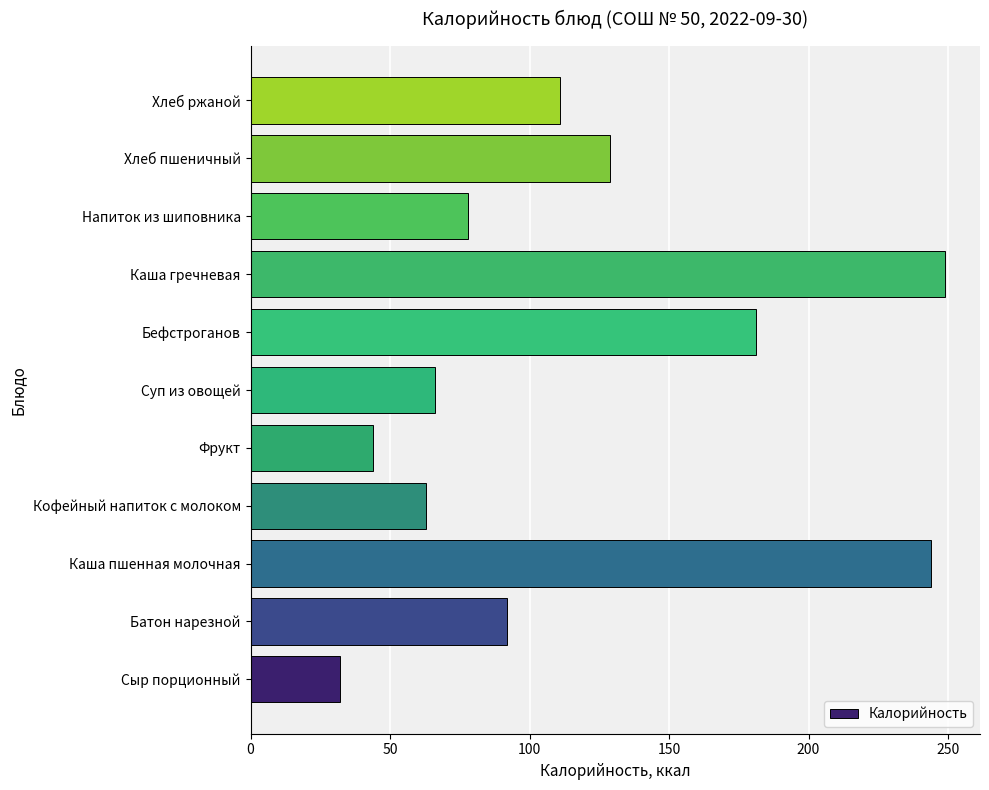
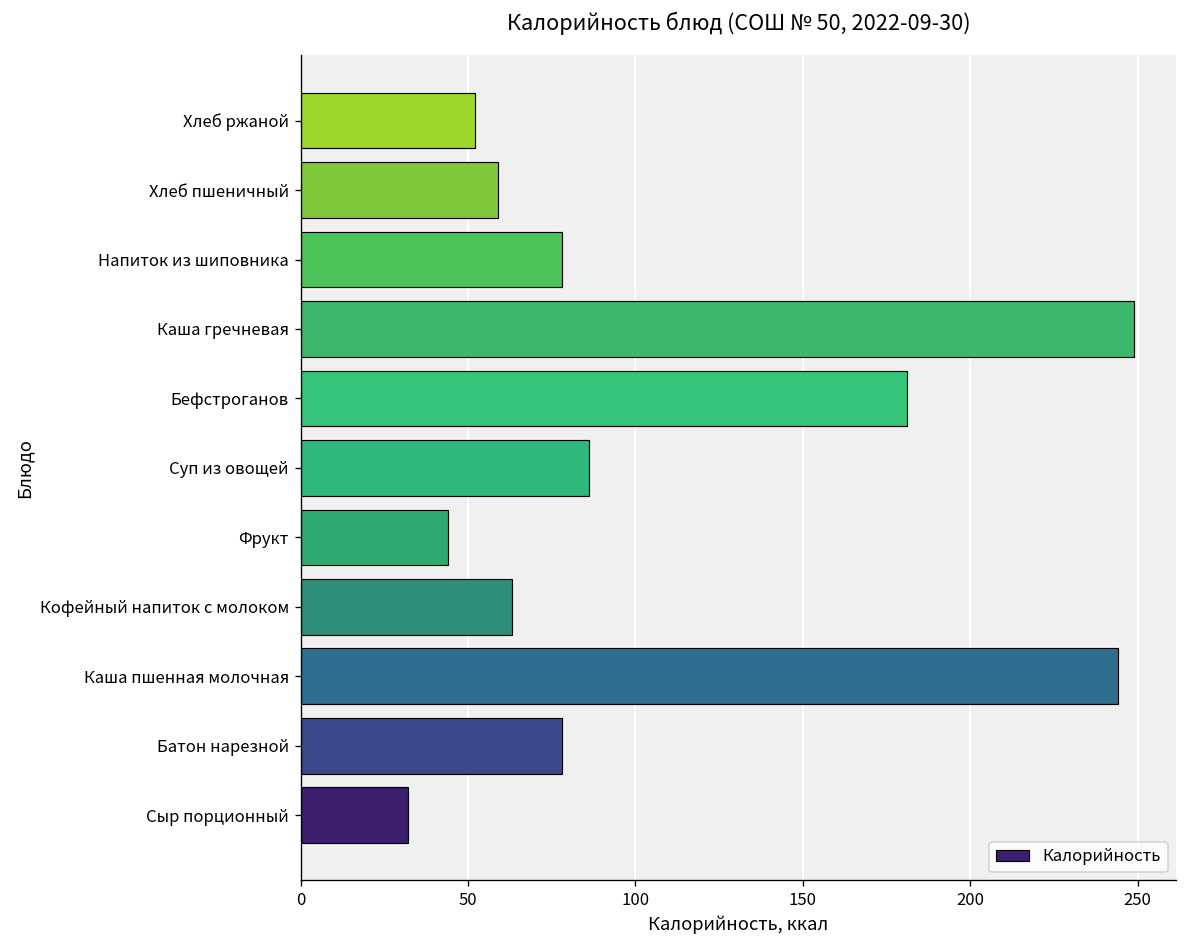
  {
-   "Хлеб ржаной": 111,
-   "Хлеб пшеничный": 129,
+   "Хлеб ржаной": 52,
+   "Хлеб пшеничный": 59,
    "Напиток из шиповника": 78,
    "Каша гречневая": 249,
    "Бефстроганов": 181,
-   "Суп из овощей": 66,
+   "Суп из овощей": 86,
    "Фрукт": 44,
    "Кофейный напиток с молоком": 63,
    "Каша пшенная молочная": 244,
-   "Батон нарезной": 92,
+   "Батон нарезной": 78,
    "Сыр порционный": 32
  }
